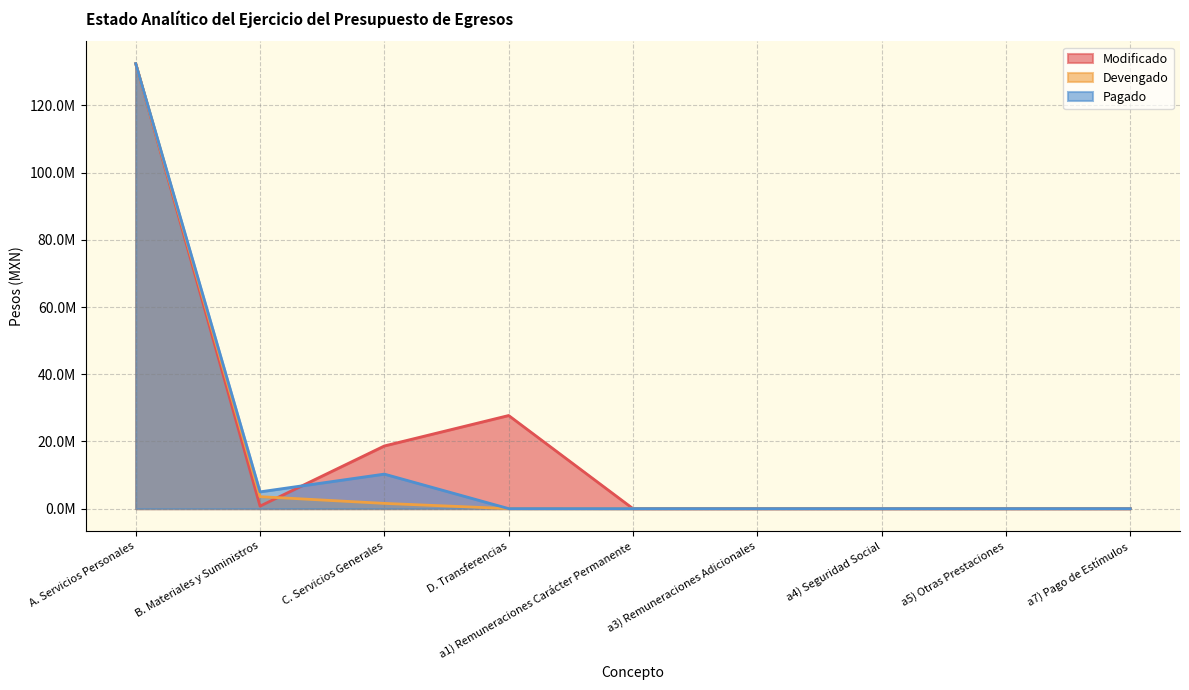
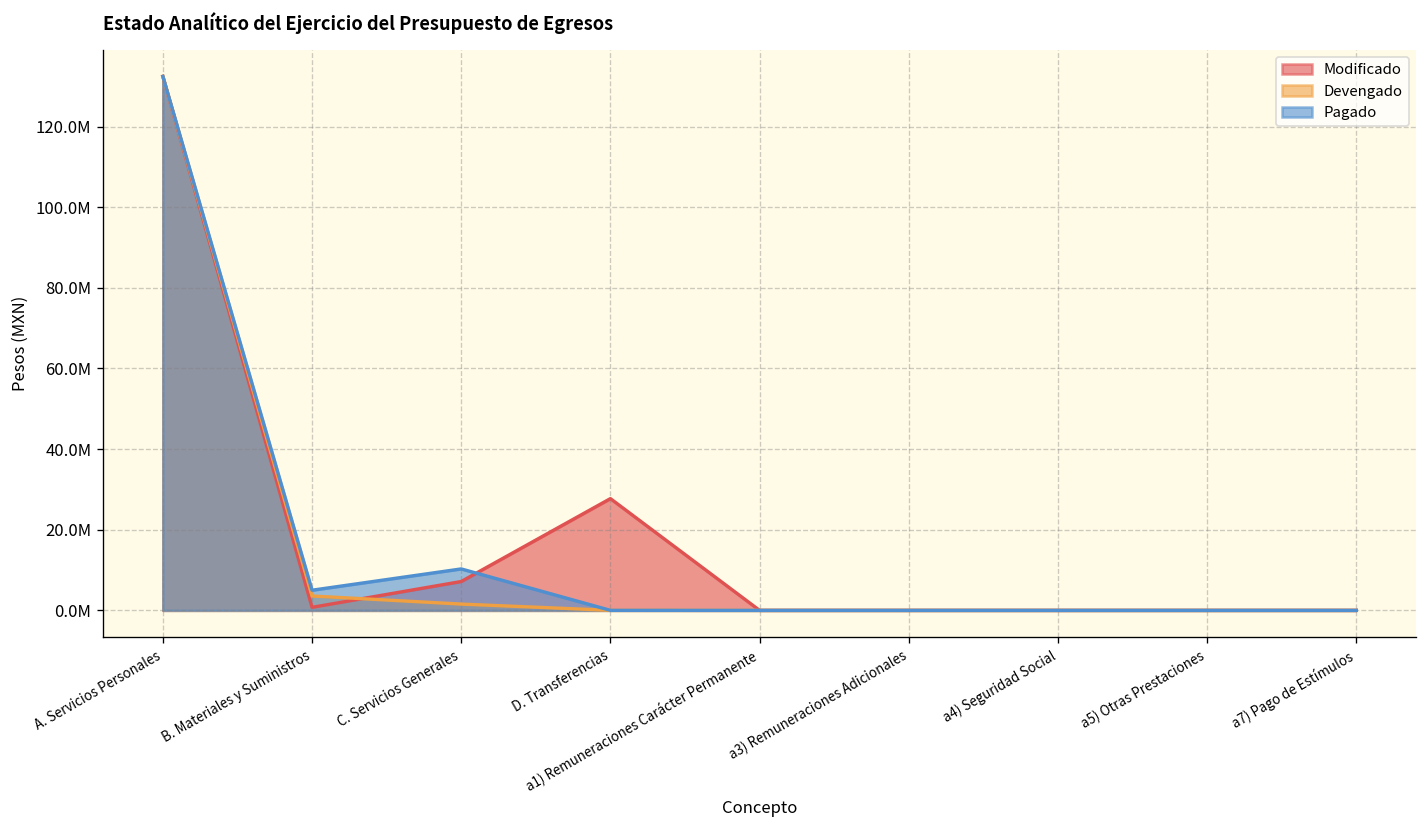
  {
    "Modificado": {
      "B. Materiales y Suministros": 1000000,
-     "C. Servicios Generales": 19000000,
+     "C. Servicios Generales": 7000000,
      "D. Transferencias": 28000000
    },
    "Devengado": {
      "B. Materiales y Suministros": 4000000,
      "C. Servicios Generales": 2000000
    },
    "Pagado": {
      "B. Materiales y Suministros": 5000000,
      "C. Servicios Generales": 10000000
    }
  }
